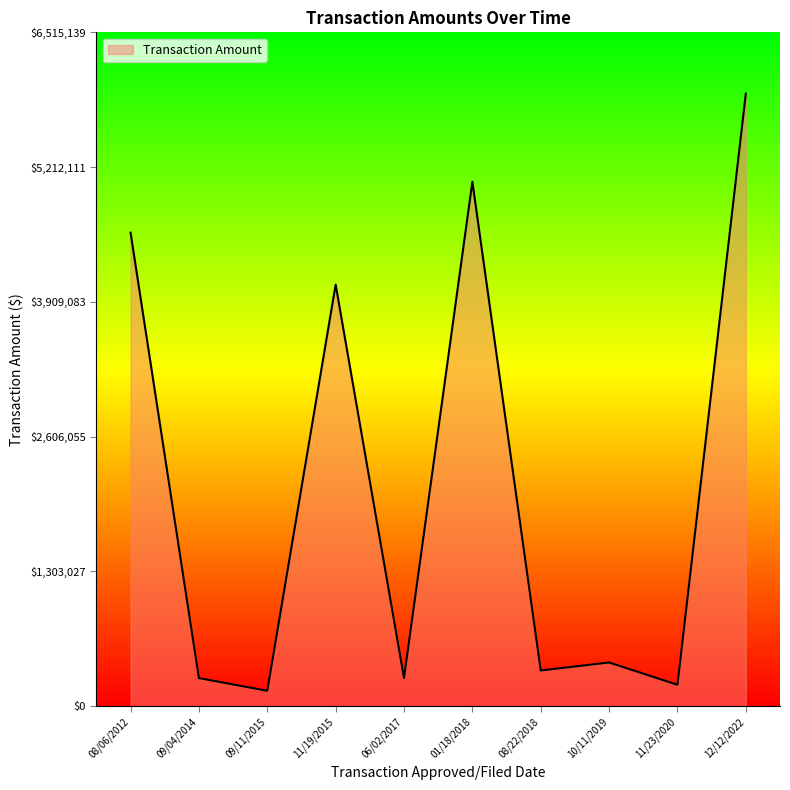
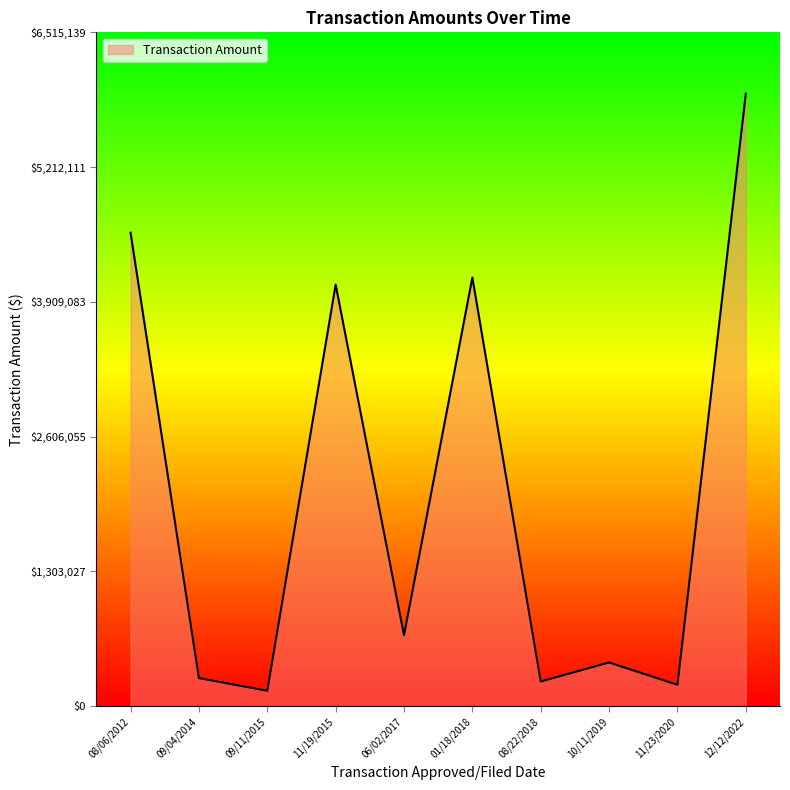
  {
    "08/06/2012": "$4,580,000",
    "09/04/2014": "$270,000",
    "09/11/2015": "$150,000",
    "11/19/2015": "$4,080,000",
-   "06/02/2017": "$270,000",
-   "01/18/2018": "$5,070,000",
-   "08/22/2018": "$350,000",
+   "06/02/2017": "$690,000",
+   "01/18/2018": "$4,140,000",
+   "08/22/2018": "$240,000",
    "10/11/2019": "$420,000",
    "11/23/2020": "$210,000",
    "12/12/2022": "$5,920,000"
  }
